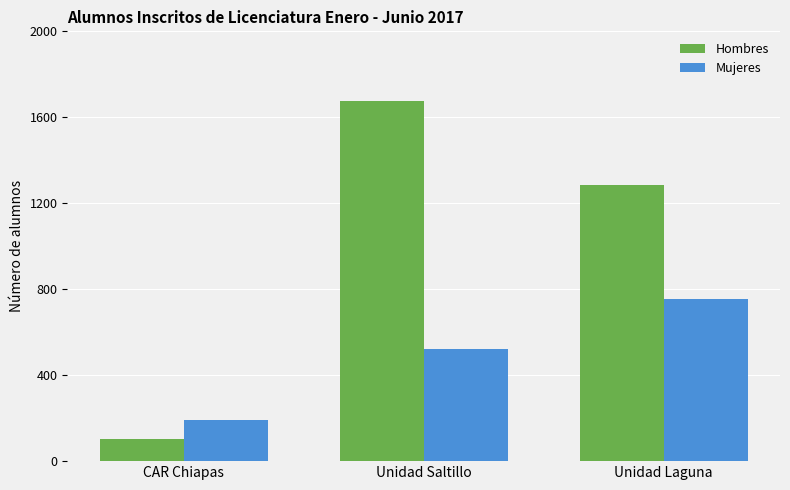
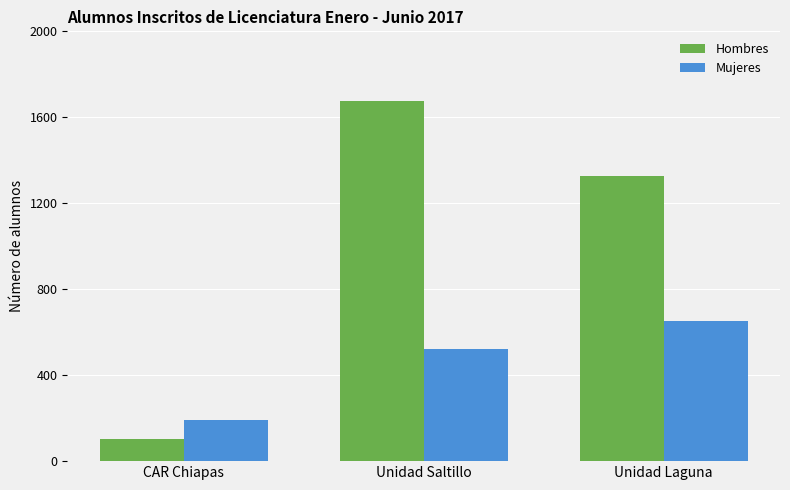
  {
    "Hombres": {
      "CAR Chiapas": 100,
      "Unidad Saltillo": 1680,
-     "Unidad Laguna": 1290
+     "Unidad Laguna": 1330
    },
    "Mujeres": {
      "CAR Chiapas": 190,
      "Unidad Saltillo": 520,
-     "Unidad Laguna": 760
+     "Unidad Laguna": 650
    }
  }
